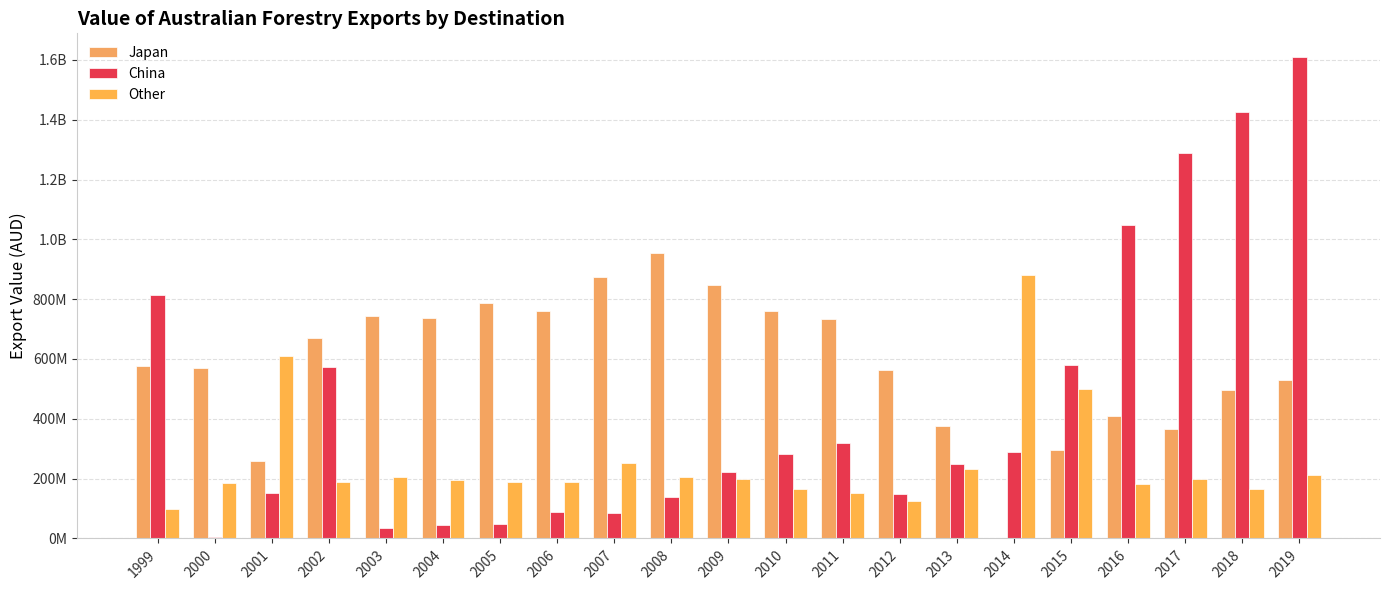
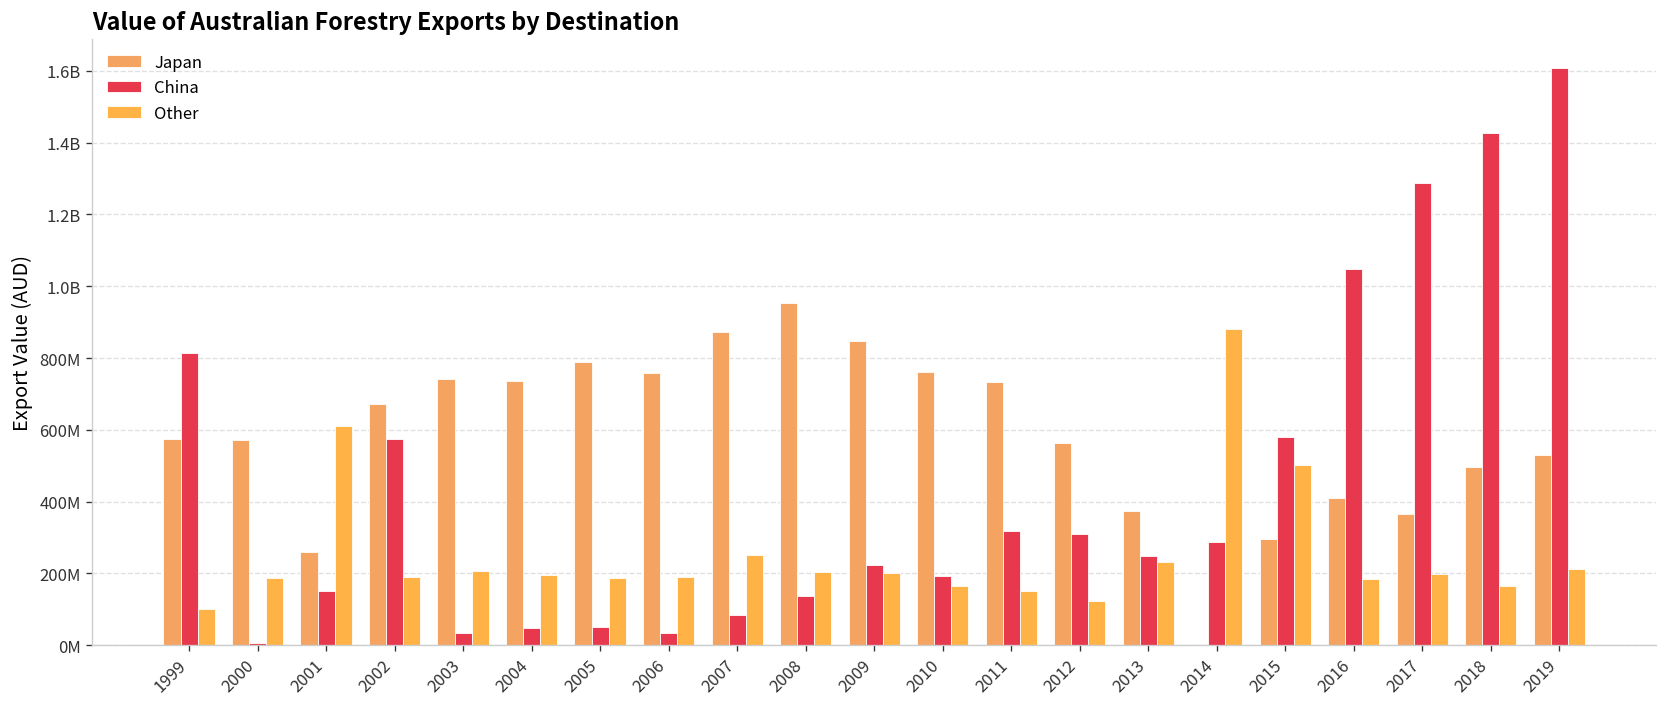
  {
    "China": {
      "1999": 810000000,
      "2001": 150000000,
      "2002": 570000000,
      "2003": 30000000,
      "2004": 50000000,
      "2005": 50000000,
-     "2006": 90000000,
+     "2006": 30000000,
      "2007": 80000000,
      "2008": 140000000,
      "2009": 220000000,
-     "2010": 280000000,
+     "2010": 190000000,
      "2011": 320000000,
-     "2012": 150000000,
+     "2012": 310000000,
      "2013": 250000000,
      "2014": 290000000,
      "2015": 580000000,
      "2016": 1050000000,
      "2017": 1290000000,
      "2018": 1430000000,
      "2019": 1610000000
    }
  }
